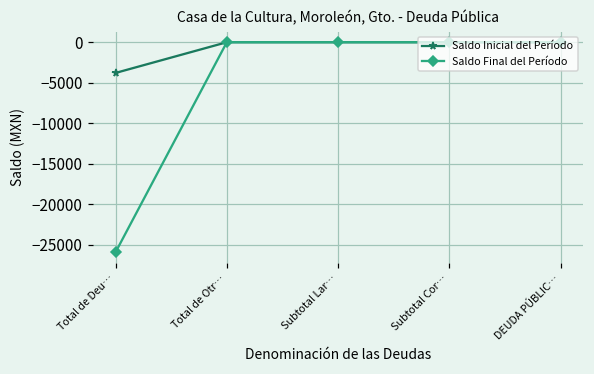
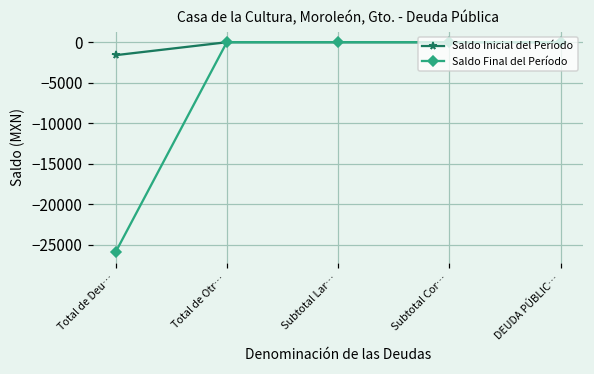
  {
    "Saldo Inicial del Período": {
-     "Total de Deu…": -4000
+     "Total de Deu…": -2000
    },
    "Saldo Final del Período": {
      "Total de Deu…": -26000
    }
  }
